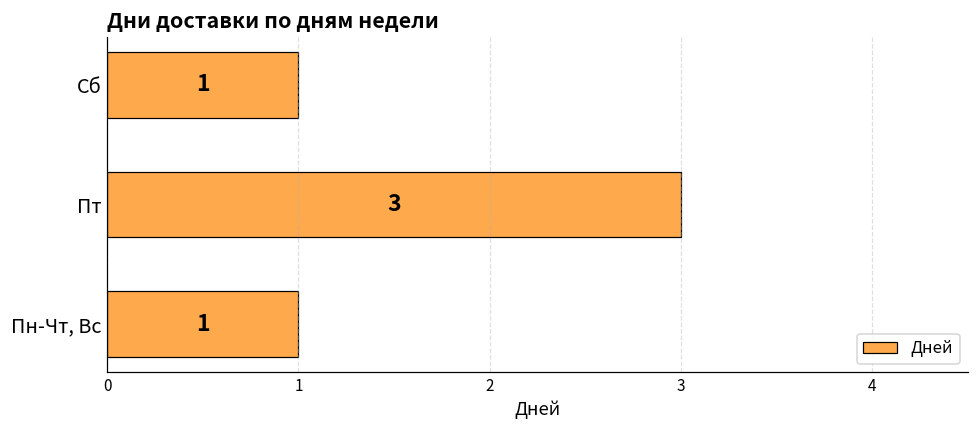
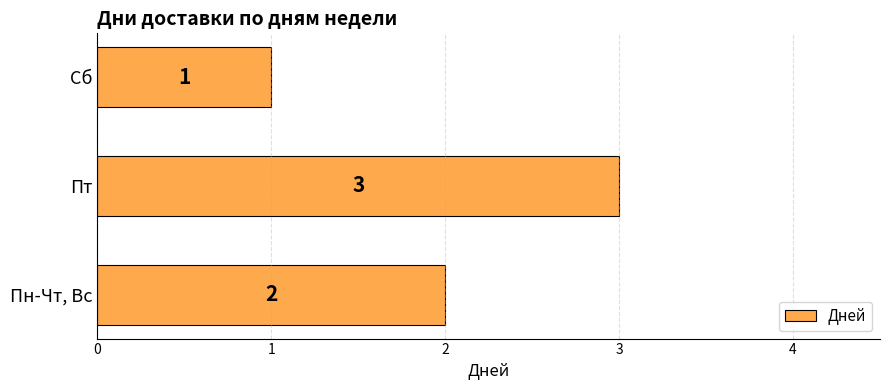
  {
    "Сб": 1,
    "Пт": 3,
-   "Пн-Чт, Вс": 1
+   "Пн-Чт, Вс": 2
  }
